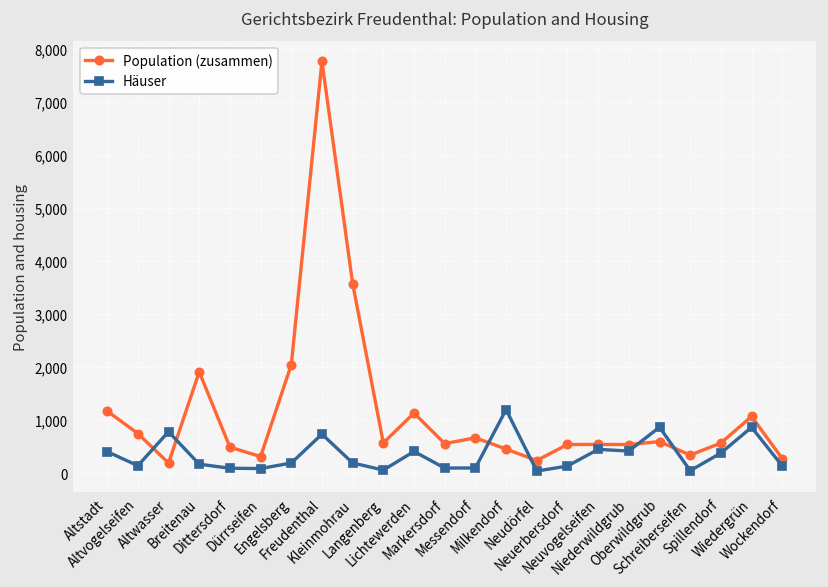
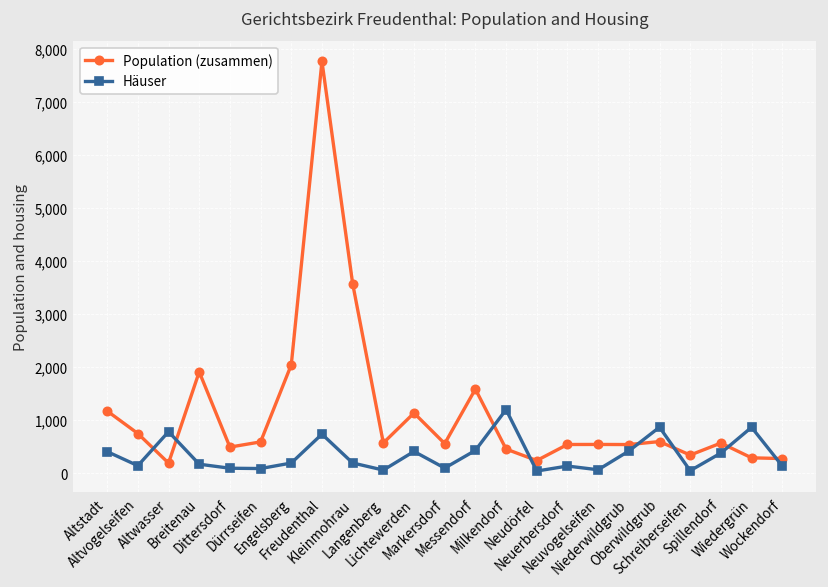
  {
    "Population (zusammen)": {
      "Altstadt": "1,200",
      "Altvogelseifen": "700",
      "Altwasser": "200",
      "Breitenau": "1,900",
      "Dittersdorf": "500",
-     "Dürrseifen": "300",
+     "Dürrseifen": "600",
      "Engelsberg": "2,000",
      "Freudenthal": "7,800",
      "Kleinmohrau": "3,600",
      "Langenberg": "600",
      "Lichtewerden": "1,100",
      "Markersdorf": "600",
-     "Messendorf": "700",
+     "Messendorf": "1,600",
      "Milkendorf": "500",
      "Neudörfel": "200",
      "Neuerbersdorf": "500",
      "Neuvogelseifen": "500",
      "Niederwildgrub": "500",
      "Oberwildgrub": "600",
      "Schreiberseifen": "300",
      "Spillendorf": "600",
-     "Wiedergrün": "1,100",
+     "Wiedergrün": "300",
      "Wockendorf": "300"
    },
    "Häuser": {
      "Altstadt": "400",
      "Altvogelseifen": "100",
      "Altwasser": "800",
      "Breitenau": "200",
      "Dittersdorf": "100",
      "Dürrseifen": "100",
      "Engelsberg": "200",
      "Freudenthal": "700",
      "Kleinmohrau": "200",
      "Langenberg": "100",
      "Lichtewerden": "400",
      "Markersdorf": "100",
-     "Messendorf": "100",
+     "Messendorf": "400",
      "Milkendorf": "1,200",
      "Neudörfel": "0",
      "Neuerbersdorf": "100",
-     "Neuvogelseifen": "500",
+     "Neuvogelseifen": "100",
      "Niederwildgrub": "400",
      "Oberwildgrub": "900",
      "Schreiberseifen": "0",
      "Spillendorf": "400",
      "Wiedergrün": "900",
      "Wockendorf": "100"
    }
  }
